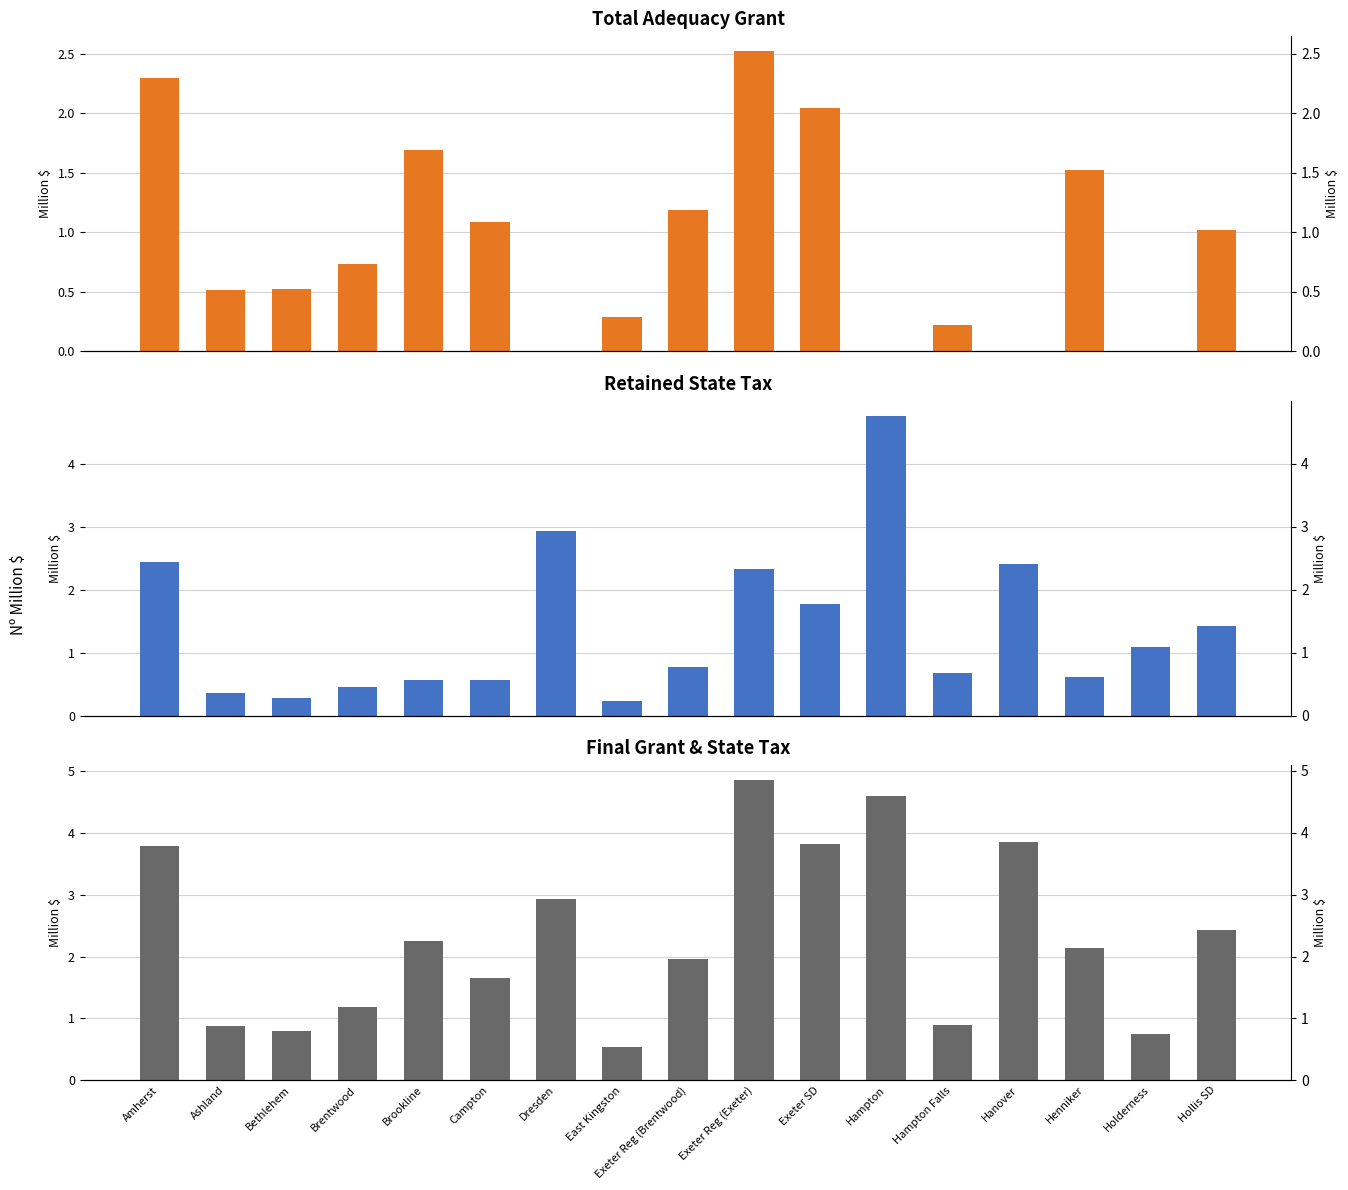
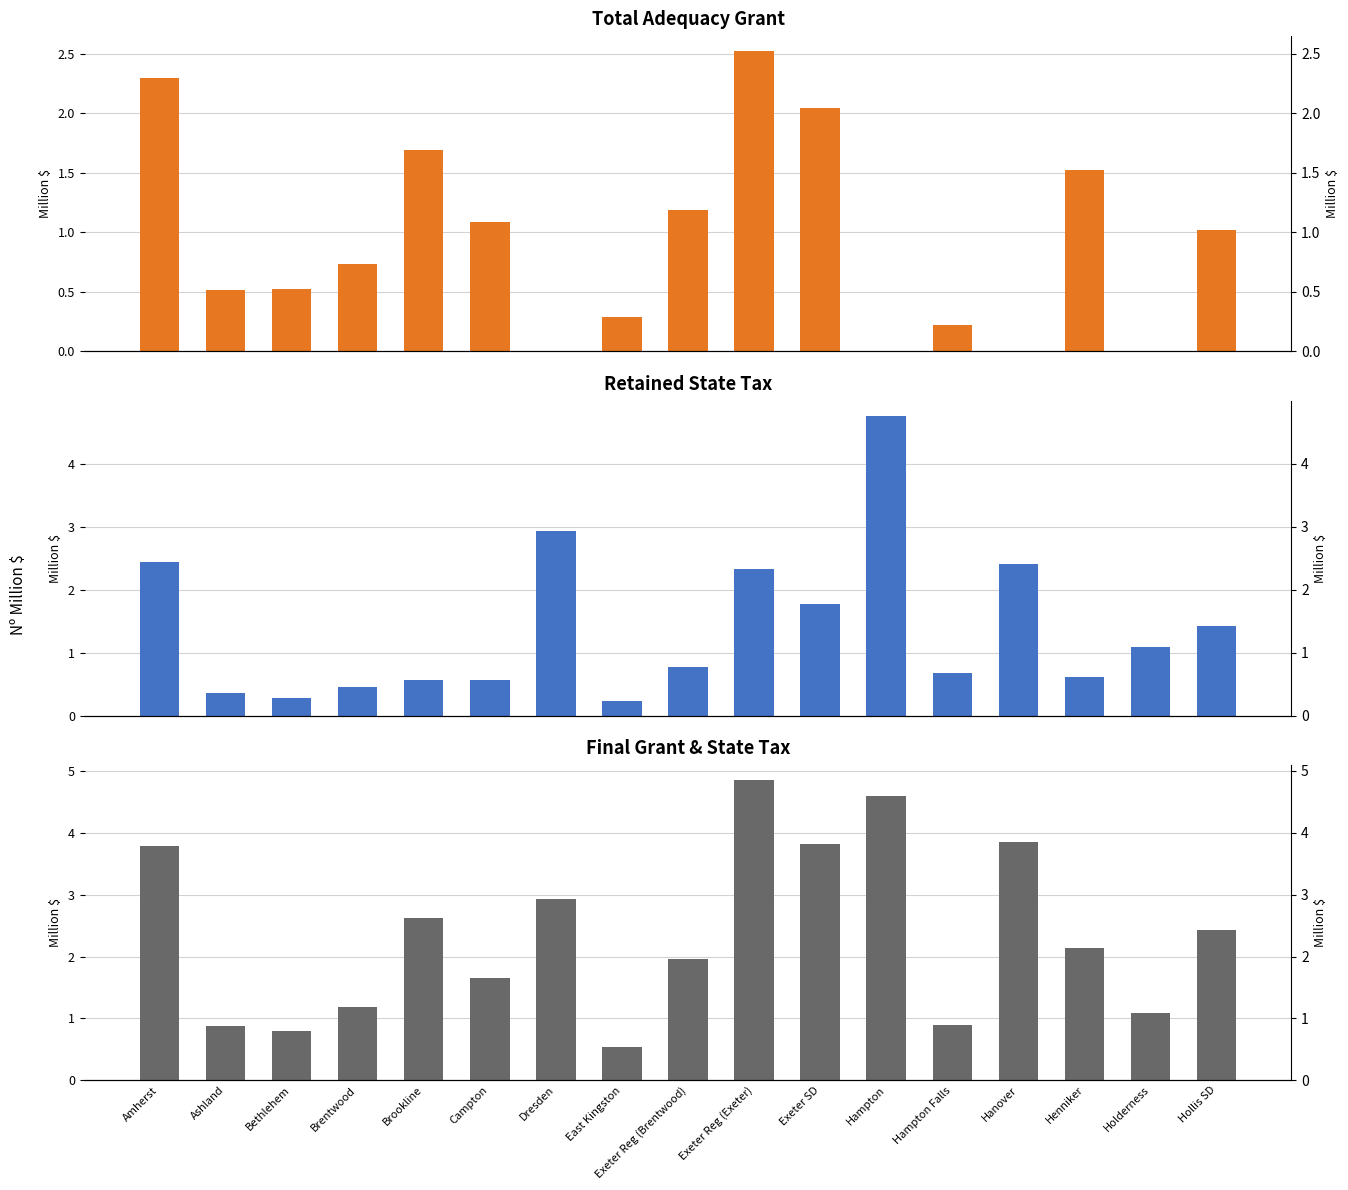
  {
    "Final Grant & State Tax": {
      "Amherst": 3.8,
      "Ashland": 0.9,
      "Bethlehem": 0.8,
      "Brentwood": 1.2,
-     "Brookline": 2.2,
+     "Brookline": 2.6,
      "Campton": 1.7,
      "Dresden": 2.9,
      "East Kingston": 0.5,
      "Exeter Reg (Brentwood)": 2.0,
      "Exeter Reg (Exeter)": 4.8,
      "Exeter SD": 3.8,
      "Hampton": 4.6,
      "Hampton Falls": 0.9,
      "Hanover": 3.9,
      "Henniker": 2.1,
-     "Holderness": 0.7,
+     "Holderness": 1.1,
      "Hollis SD": 2.4
    }
  }
